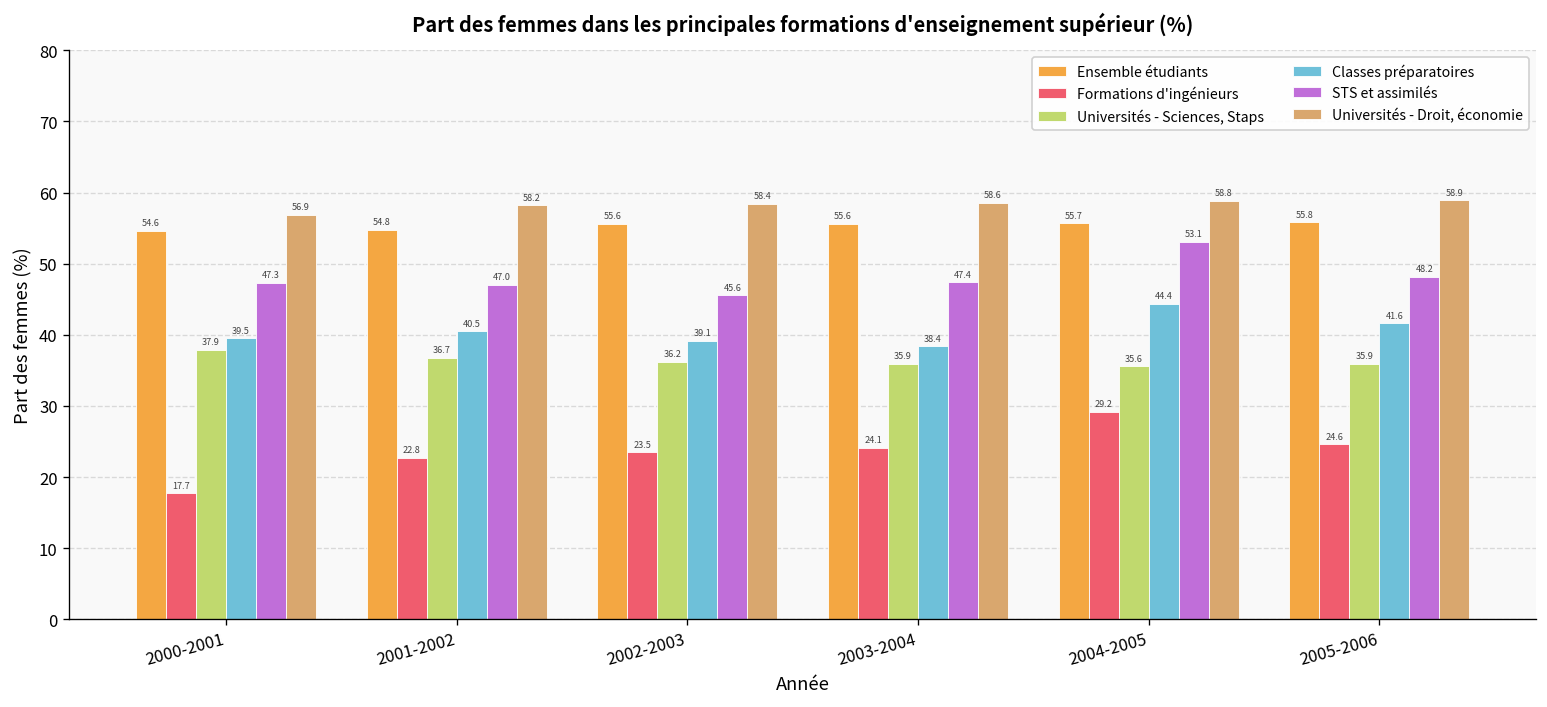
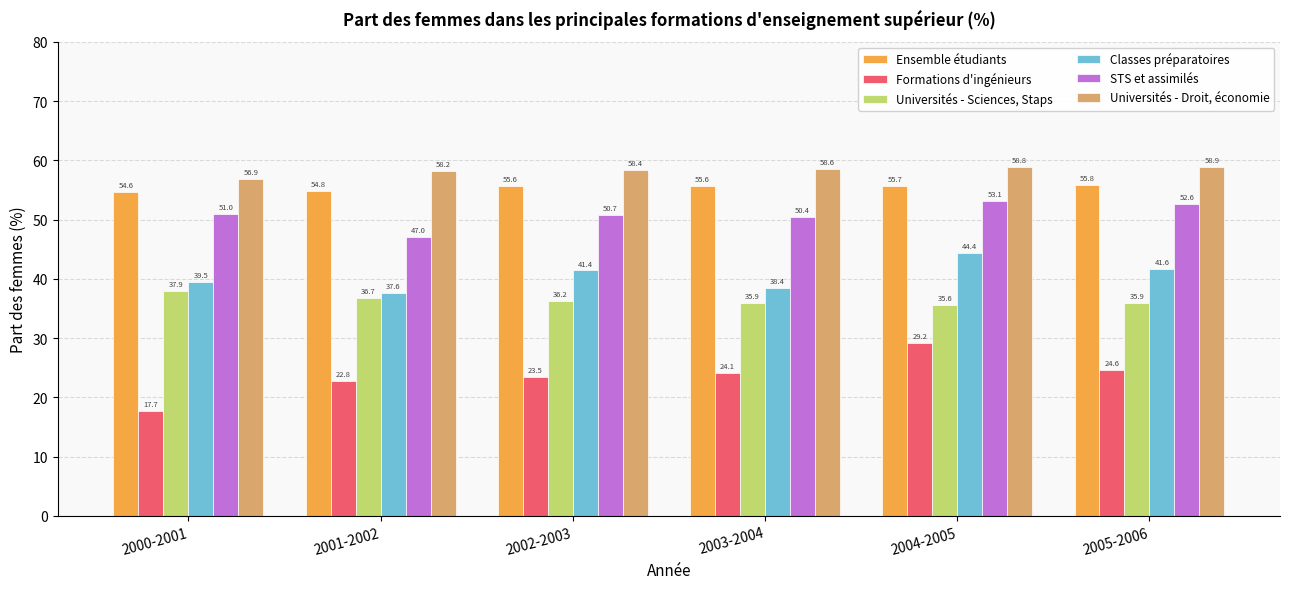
  {
    "Formations d'ingénieurs": {
      "2000-2001": 17.7,
      "2001-2002": 22.8,
      "2002-2003": 23.5,
      "2003-2004": 24.1,
      "2004-2005": 29.2,
      "2005-2006": 24.6
    },
    "Classes préparatoires": {
      "2000-2001": 39.5,
-     "2001-2002": 40.5,
-     "2002-2003": 39.1,
+     "2001-2002": 37.6,
+     "2002-2003": 41.4,
      "2003-2004": 38.4,
      "2004-2005": 44.4,
      "2005-2006": 41.6
    },
    "STS et assimilés": {
-     "2000-2001": 47.3,
+     "2000-2001": 51.0,
      "2001-2002": 47.0,
-     "2002-2003": 45.6,
-     "2003-2004": 47.4,
+     "2002-2003": 50.7,
+     "2003-2004": 50.4,
      "2004-2005": 53.1,
-     "2005-2006": 48.2
+     "2005-2006": 52.6
    }
  }
